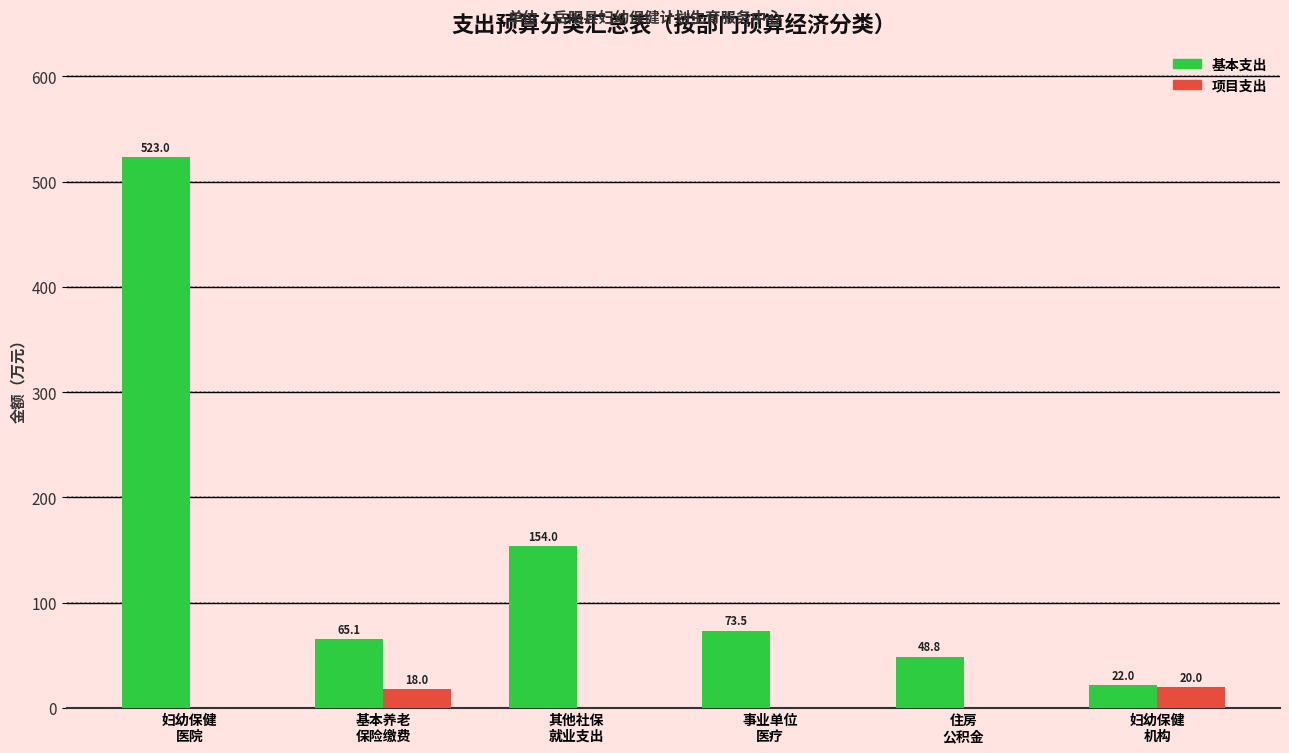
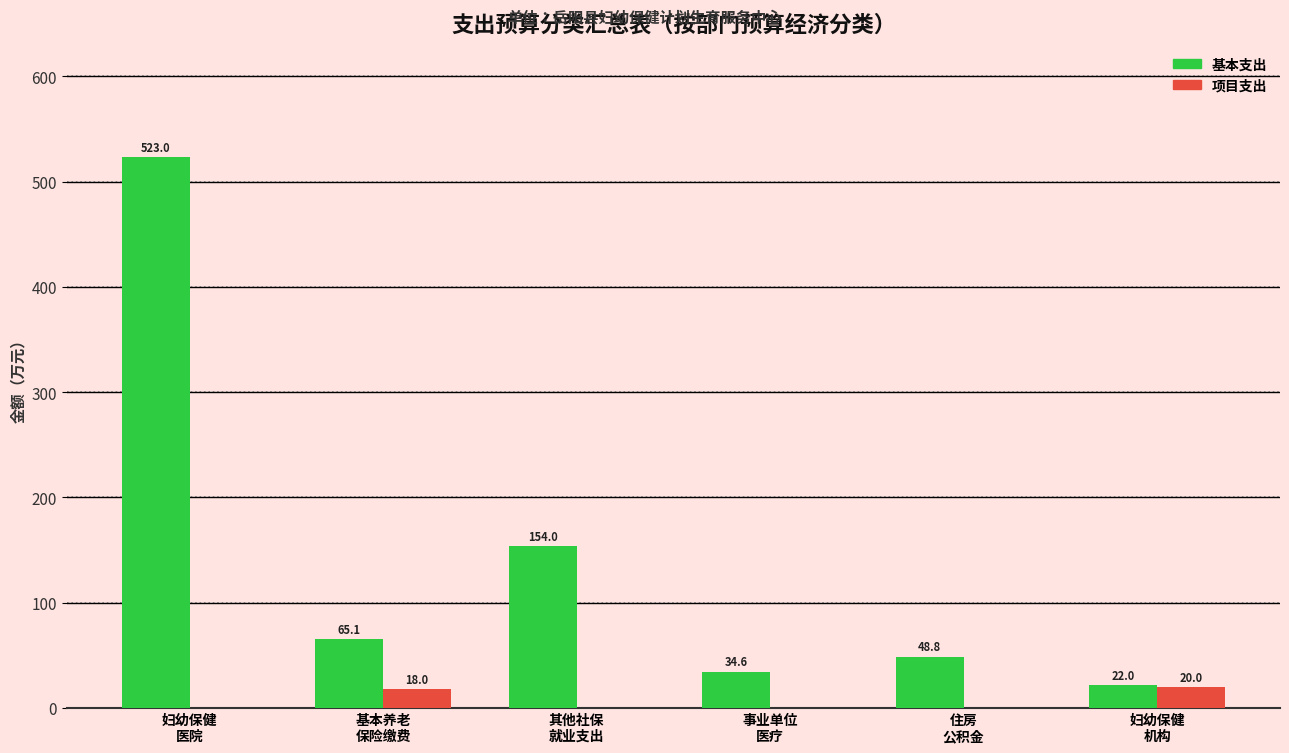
  {
    "基本支出": {
      "妇幼保健 医院": 523.0,
      "基本养老 保险缴费": 65.1,
      "其他社保 就业支出": 154.0,
-     "事业单位 医疗": 73.5,
+     "事业单位 医疗": 34.6,
      "住房 公积金": 48.8,
      "妇幼保健 机构": 22.0
    },
    "项目支出": {
      "基本养老 保险缴费": 18.0,
      "妇幼保健 机构": 20.0
    }
  }
